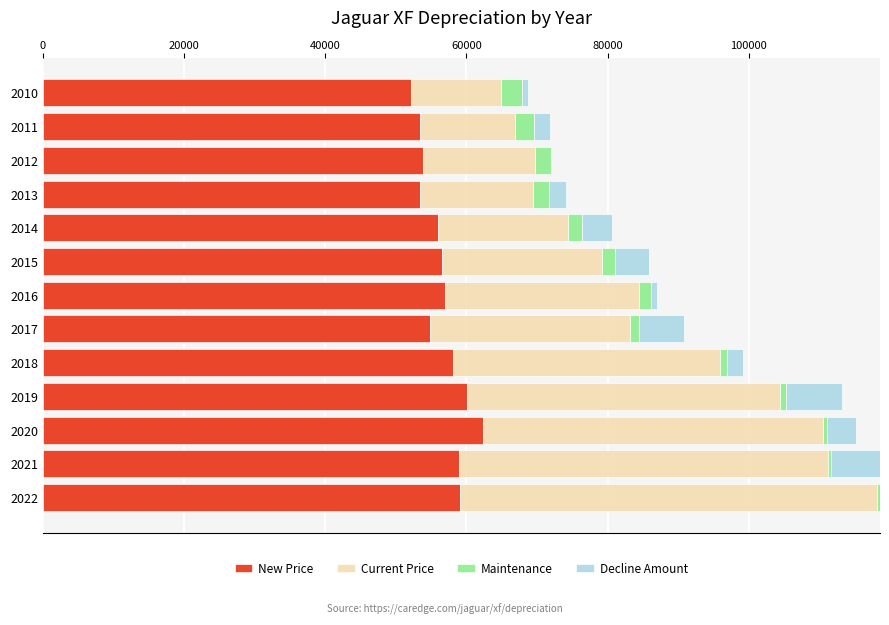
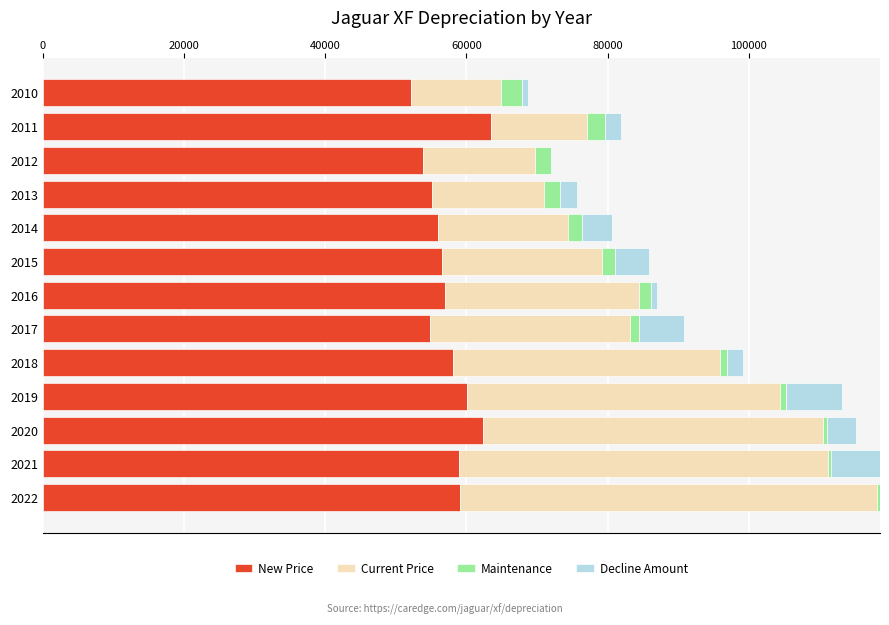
  {
    "New Price": {
      "2010": 52000,
-     "2011": 53000,
+     "2011": 63000,
      "2012": 54000,
-     "2013": 53000,
+     "2013": 55000,
      "2014": 56000,
      "2015": 57000,
      "2016": 57000,
      "2017": 55000,
      "2018": 58000,
      "2019": 60000,
      "2020": 62000,
      "2021": 59000,
      "2022": 59000
    },
    "Current Price": {
      "2010": 13000,
      "2011": 14000,
      "2012": 16000,
      "2013": 16000,
      "2014": 18000,
      "2015": 23000,
      "2016": 27000,
      "2017": 28000,
      "2018": 38000,
      "2019": 44000,
      "2020": 48000,
      "2021": 52000,
      "2022": 59000
    },
    "Maintenance": {
      "2010": 3000,
      "2011": 3000,
      "2012": 2000,
      "2013": 2000,
      "2014": 2000,
      "2015": 2000,
      "2016": 2000,
      "2017": 1000,
      "2018": 1000,
      "2019": 1000,
      "2020": 1000,
      "2021": 0,
      "2022": 0
    },
    "Decline Amount": {
      "2010": 1000,
      "2011": 2000,
      "2013": 2000,
      "2014": 4000,
      "2015": 5000,
      "2016": 1000,
      "2017": 6000,
      "2018": 2000,
      "2019": 8000,
      "2020": 4000,
      "2021": 7000,
      "2022": 0
    }
  }
